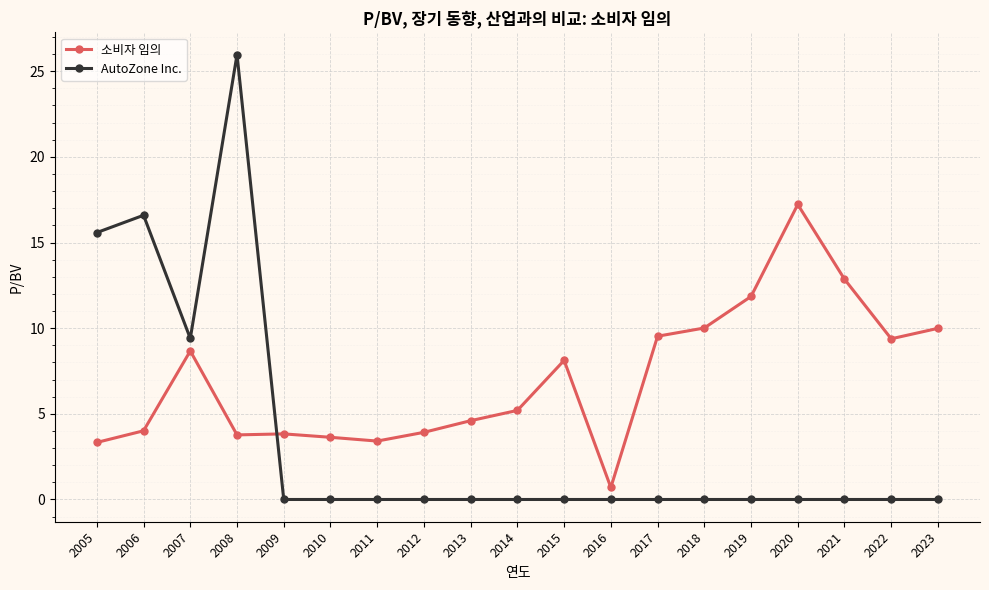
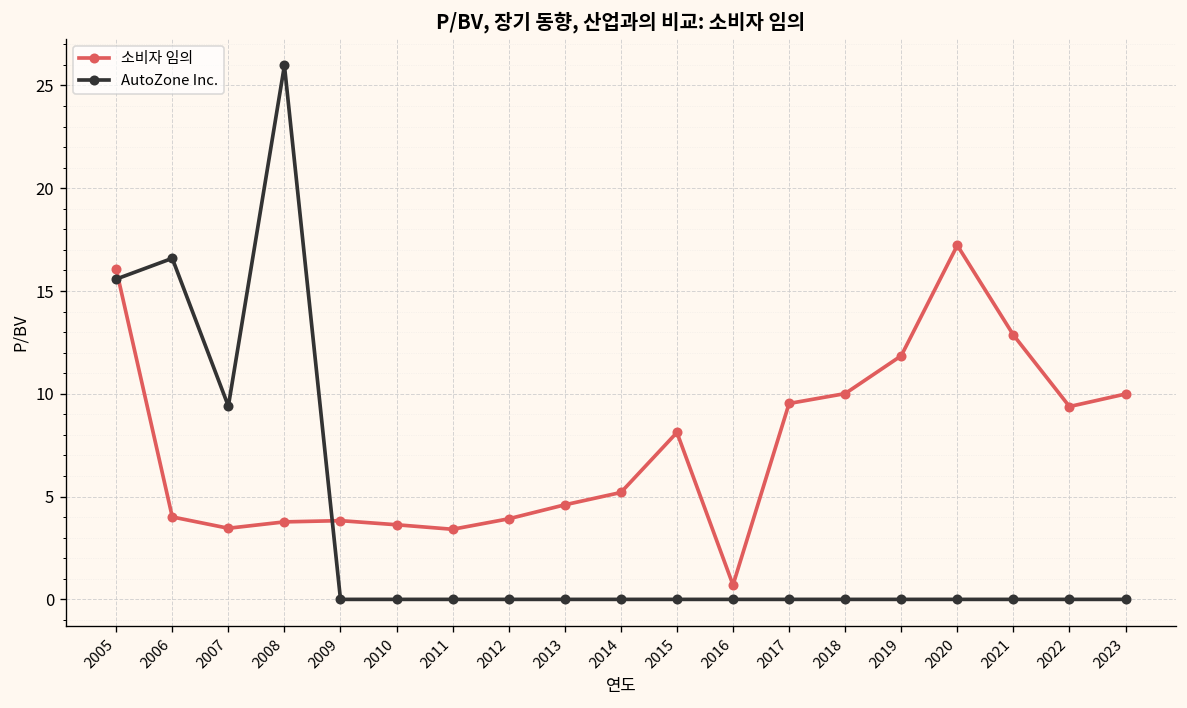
  {
    "소비자 임의": {
-     "2005": 3.3,
+     "2005": 16.1,
      "2006": 4.0,
-     "2007": 8.7,
+     "2007": 3.5,
      "2008": 3.8,
      "2009": 3.8,
      "2010": 3.6,
      "2011": 3.4,
      "2012": 3.9,
      "2013": 4.6,
      "2014": 5.2,
      "2015": 8.1,
      "2016": 0.7,
      "2017": 9.5,
      "2018": 10.0,
      "2019": 11.9,
      "2020": 17.2,
      "2021": 12.9,
      "2022": 9.4,
      "2023": 10.0
    },
    "AutoZone Inc.": {
      "2005": 15.6,
      "2006": 16.6,
      "2007": 9.4,
      "2008": 26.0,
      "2009": 0.0,
      "2010": 0.0,
      "2011": 0.0,
      "2012": 0.0,
      "2013": 0.0,
      "2014": 0.0,
      "2015": 0.0,
      "2016": 0.0,
      "2017": 0.0,
      "2018": 0.0,
      "2019": 0.0,
      "2020": 0.0,
      "2021": 0.0,
      "2022": 0.0,
      "2023": 0.0
    }
  }
